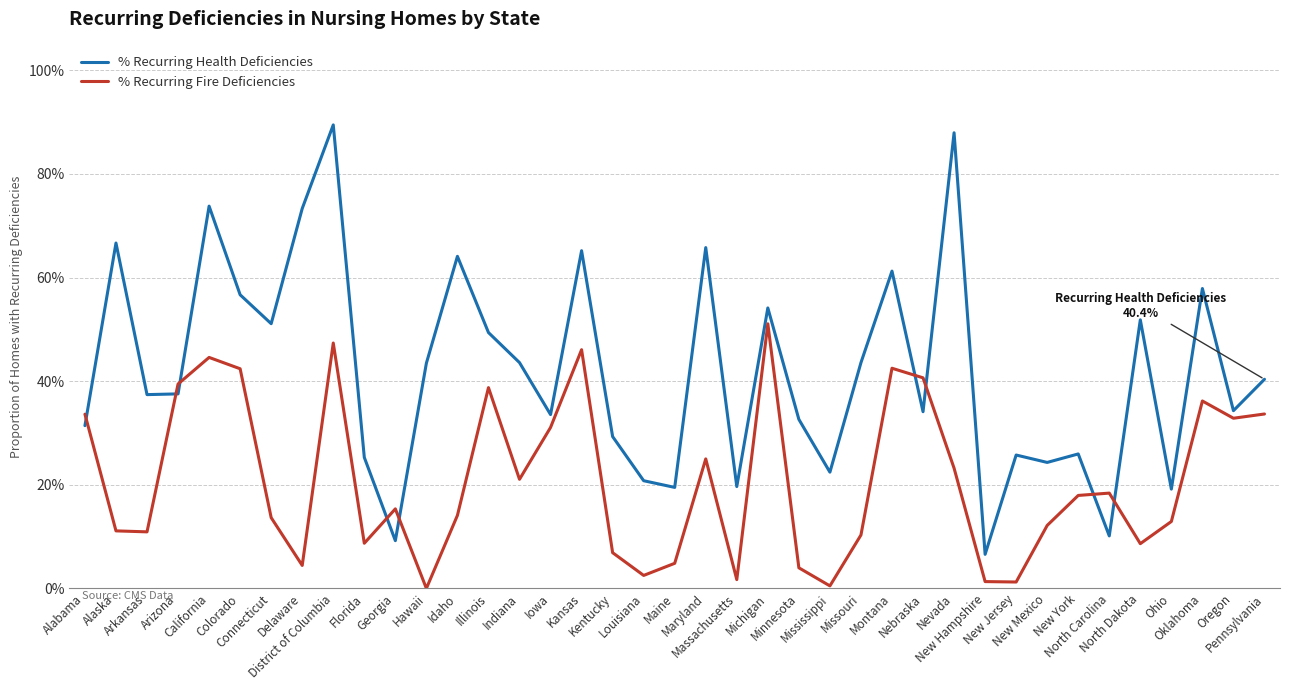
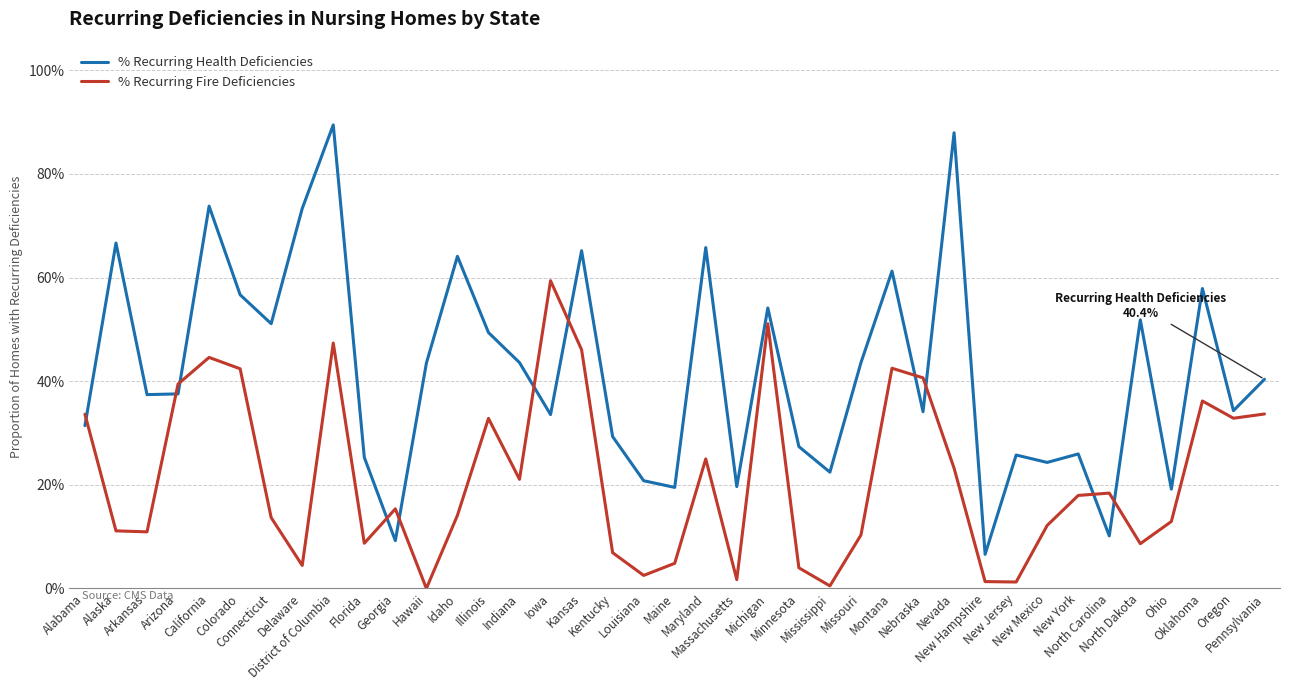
  {
    "% Recurring Health Deficiencies": {
      "Alabama": "31%",
      "Alaska": "67%",
      "Arkansas": "37%",
      "Arizona": "38%",
      "California": "74%",
      "Colorado": "57%",
      "Connecticut": "51%",
      "Delaware": "73%",
      "District of Columbia": "89%",
      "Florida": "25%",
      "Georgia": "9%",
      "Hawaii": "43%",
      "Idaho": "64%",
      "Illinois": "49%",
      "Indiana": "44%",
      "Iowa": "34%",
      "Kansas": "65%",
      "Kentucky": "29%",
      "Louisiana": "21%",
      "Maine": "20%",
      "Maryland": "66%",
      "Massachusetts": "20%",
      "Michigan": "54%",
-     "Minnesota": "33%",
+     "Minnesota": "27%",
      "Mississippi": "22%",
      "Missouri": "44%",
      "Montana": "61%",
      "Nebraska": "34%",
      "Nevada": "88%",
      "New Hampshire": "7%",
      "New Jersey": "26%",
      "New Mexico": "24%",
      "New York": "26%",
      "North Carolina": "10%",
      "Ohio": "19%",
      "Oklahoma": "58%",
      "Oregon": "34%",
      "Pennsylvania": "40%"
    },
    "% Recurring Fire Deficiencies": {
      "Alabama": "34%",
      "Alaska": "11%",
      "Arkansas": "11%",
      "Arizona": "39%",
      "California": "45%",
      "Colorado": "42%",
      "Connecticut": "14%",
      "Delaware": "4%",
      "District of Columbia": "47%",
      "Florida": "9%",
      "Georgia": "15%",
      "Hawaii": "0%",
      "Idaho": "14%",
-     "Illinois": "39%",
+     "Illinois": "33%",
      "Indiana": "21%",
-     "Iowa": "31%",
+     "Iowa": "59%",
      "Kansas": "46%",
      "Kentucky": "7%",
      "Louisiana": "3%",
      "Maine": "5%",
      "Maryland": "25%",
      "Massachusetts": "2%",
      "Michigan": "51%",
      "Minnesota": "4%",
      "Mississippi": "0%",
      "Missouri": "10%",
      "Montana": "43%",
      "Nebraska": "41%",
      "Nevada": "23%",
      "New Hampshire": "1%",
      "New Jersey": "1%",
      "New Mexico": "12%",
      "New York": "18%",
      "North Carolina": "18%",
      "North Dakota": "9%",
      "Ohio": "13%",
      "Oklahoma": "36%",
      "Oregon": "33%",
      "Pennsylvania": "34%"
    }
  }
